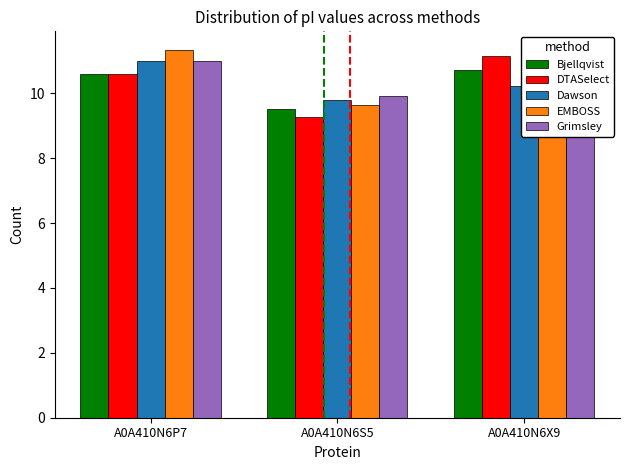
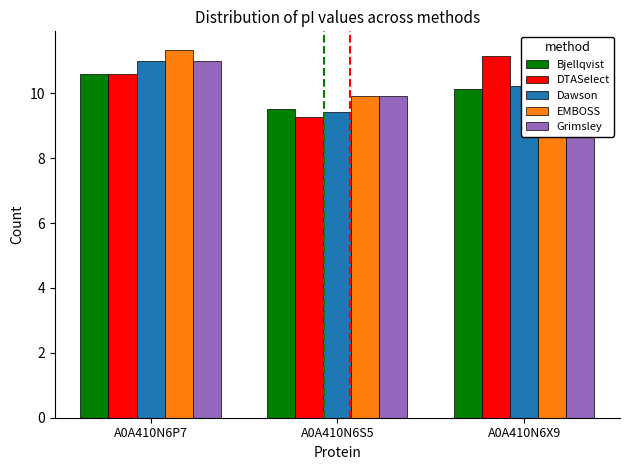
  {
    "Bjellqvist": {
      "A0A410N6P7": 10.6,
      "A0A410N6S5": 9.5,
-     "A0A410N6X9": 10.7
+     "A0A410N6X9": 10.1
    },
    "DTASelect": {
      "A0A410N6P7": 10.6,
      "A0A410N6S5": 9.3,
      "A0A410N6X9": 11.1
    },
    "Dawson": {
      "A0A410N6P7": 11.0,
-     "A0A410N6S5": 9.8
+     "A0A410N6S5": 9.4
    },
    "EMBOSS": {
      "A0A410N6P7": 11.3,
-     "A0A410N6S5": 9.7
+     "A0A410N6S5": 9.9
    },
    "Grimsley": {
      "A0A410N6P7": 11.0,
      "A0A410N6S5": 9.9
    }
  }
